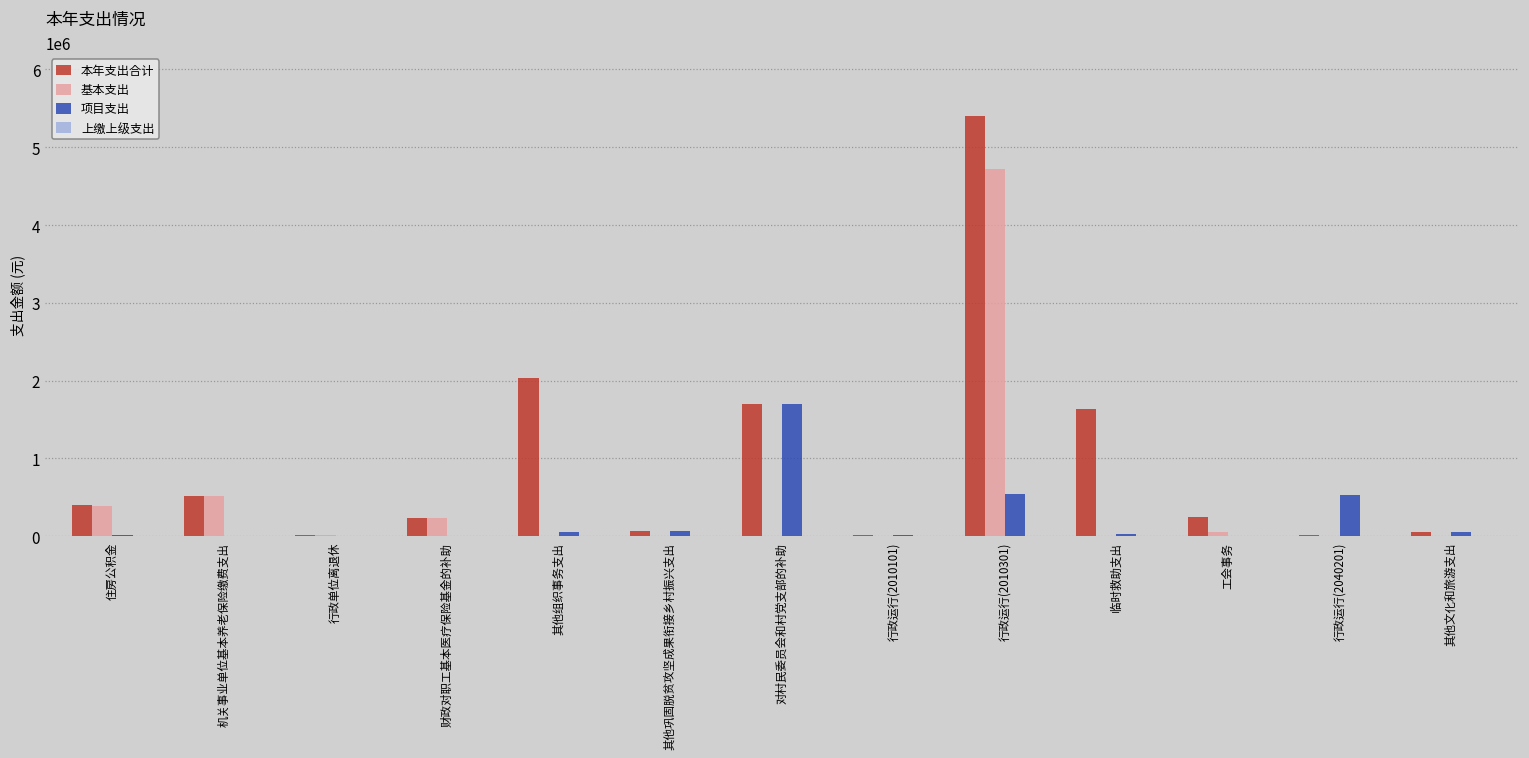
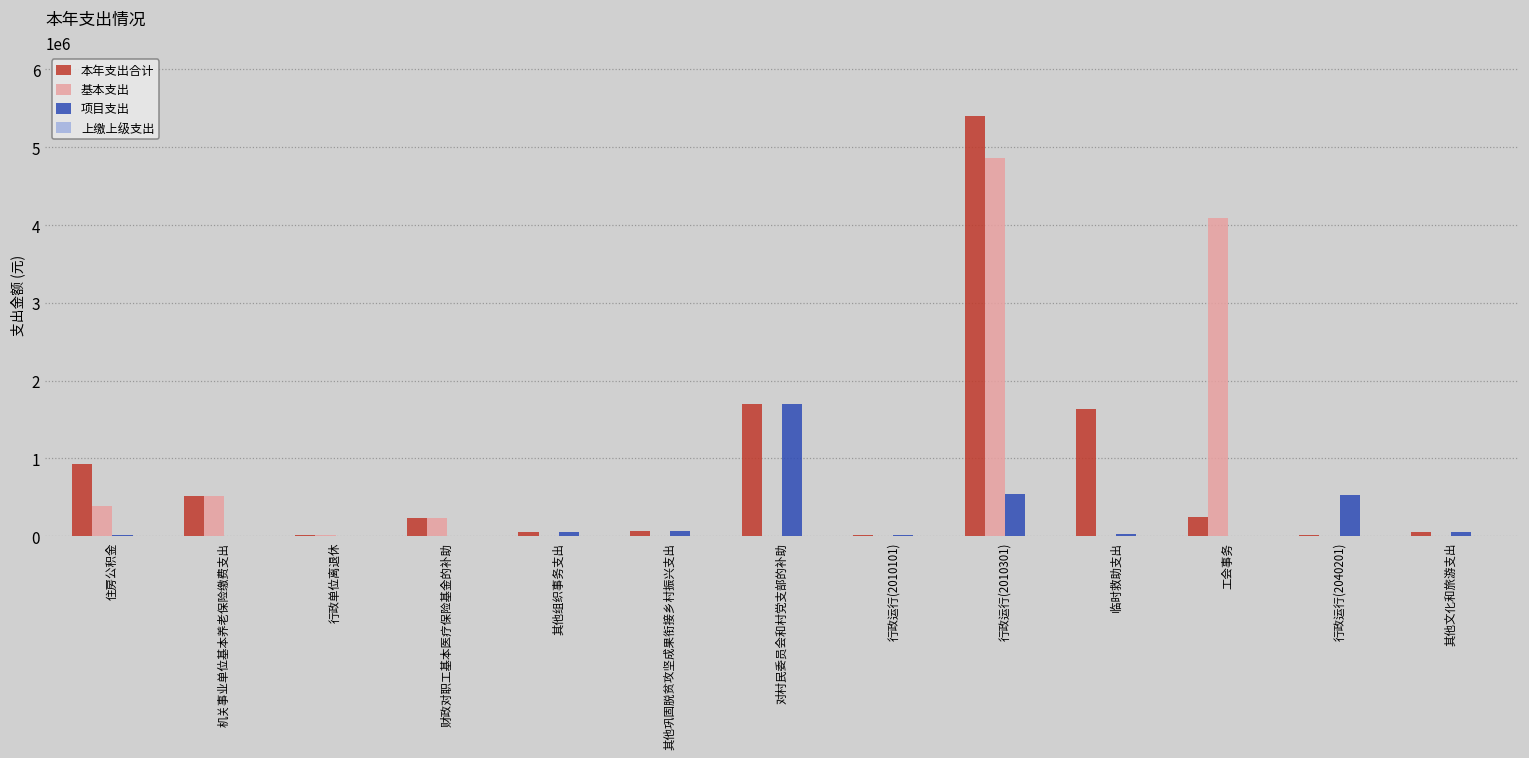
  {
    "本年支出合计": {
-     "住房公积金": 400000,
+     "住房公积金": 900000,
      "机关事业单位基本养老保险缴费支出": 500000,
      "财政对职工基本医疗保险基金的补助": 200000,
-     "其他组织事务支出": 2000000,
+     "其他组织事务支出": 100000,
      "其他巩固脱贫攻坚成果衔接乡村振兴支出": 100000,
      "对村民委员会和村党支部的补助": 1700000,
      "行政运行(2010301)": 5400000,
      "临时救助支出": 1600000,
      "工会事务": 200000,
      "其他文化和旅游支出": 100000
    },
    "基本支出": {
      "住房公积金": 400000,
      "机关事业单位基本养老保险缴费支出": 500000,
      "财政对职工基本医疗保险基金的补助": 200000,
      "其他组织事务支出": 0,
      "其他巩固脱贫攻坚成果衔接乡村振兴支出": 0,
      "对村民委员会和村党支部的补助": 0,
      "行政运行(2010101)": 0,
-     "行政运行(2010301)": 4700000,
+     "行政运行(2010301)": 4900000,
      "临时救助支出": 0,
-     "工会事务": 100000,
+     "工会事务": 4100000,
      "行政运行(2040201)": 0,
      "其他文化和旅游支出": 0
    },
    "项目支出": {
      "机关事业单位基本养老保险缴费支出": 0,
      "行政单位离退休": 0,
      "财政对职工基本医疗保险基金的补助": 0,
      "其他组织事务支出": 100000,
      "其他巩固脱贫攻坚成果衔接乡村振兴支出": 100000,
      "对村民委员会和村党支部的补助": 1700000,
      "行政运行(2010301)": 500000,
      "工会事务": 0,
      "行政运行(2040201)": 500000,
      "其他文化和旅游支出": 100000
    },
    "上缴上级支出": {
      "住房公积金": 0,
      "机关事业单位基本养老保险缴费支出": 0,
      "行政单位离退休": 0,
      "财政对职工基本医疗保险基金的补助": 0,
      "其他组织事务支出": 0,
      "其他巩固脱贫攻坚成果衔接乡村振兴支出": 0,
      "对村民委员会和村党支部的补助": 0,
      "行政运行(2010101)": 0,
      "行政运行(2010301)": 0,
      "临时救助支出": 0,
      "工会事务": 0,
      "行政运行(2040201)": 0,
      "其他文化和旅游支出": 0
    }
  }
